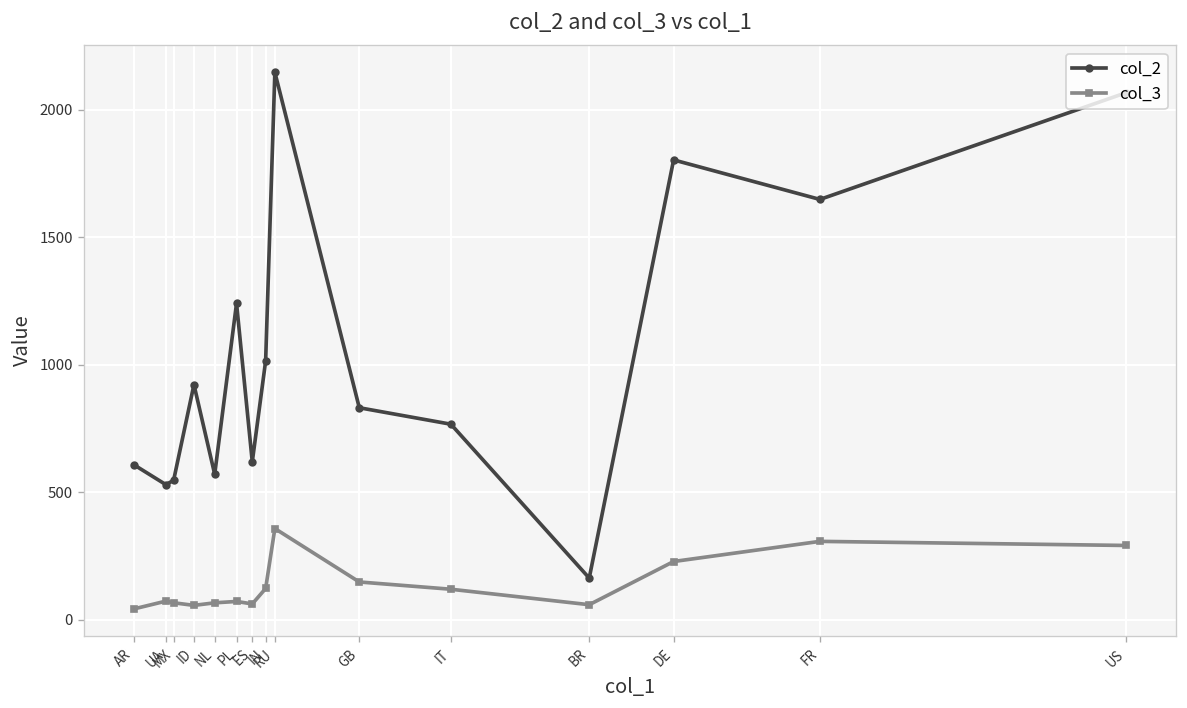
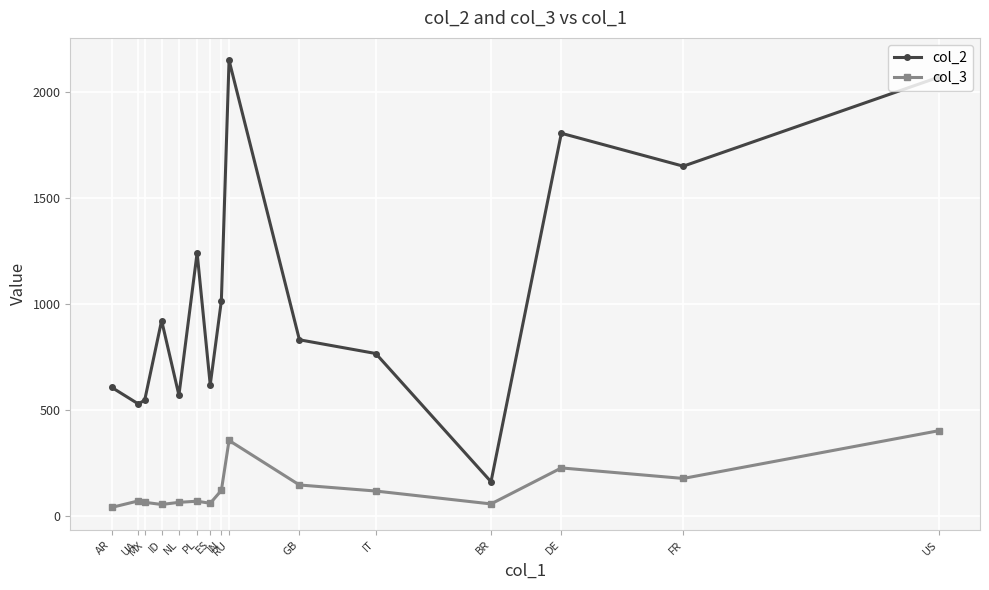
  {
    "col_2": {
      "AR": 610,
      "UA": 530,
      "MX": 550,
      "ID": 920,
      "NL": 570,
      "PL": 1240,
      "ES": 620,
      "IN": 1010,
      "RU": 2150,
      "GB": 830,
      "IT": 770,
      "BR": 160,
      "DE": 1800,
      "FR": 1650
    },
    "col_3": {
      "AR": 40,
      "UA": 70,
      "MX": 70,
      "ID": 60,
      "NL": 70,
      "PL": 70,
      "ES": 60,
      "IN": 120,
      "RU": 360,
      "GB": 150,
      "IT": 120,
      "BR": 60,
      "DE": 230,
-     "FR": 310,
-     "US": 290
+     "FR": 180,
+     "US": 400
    }
  }
